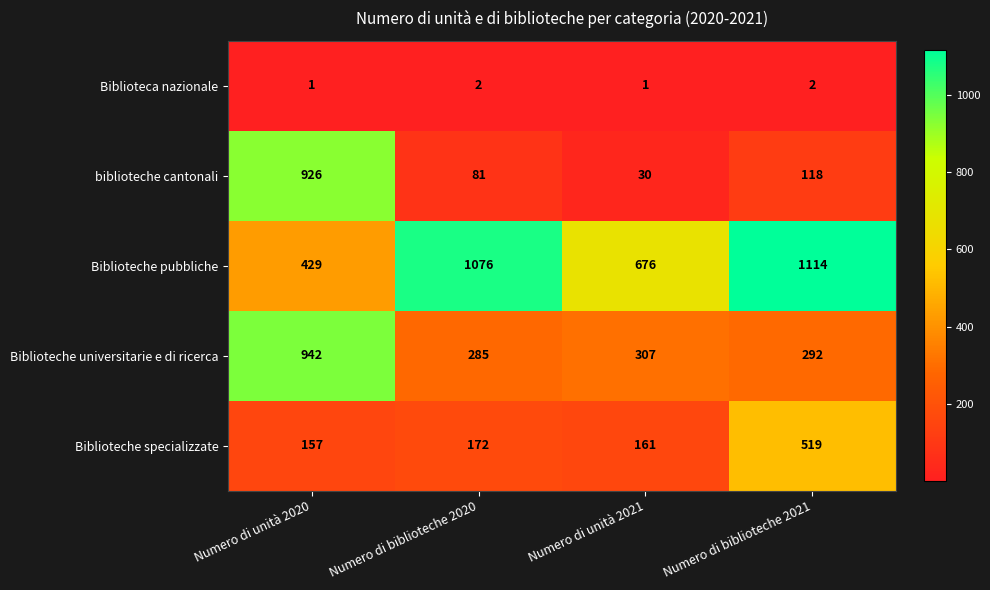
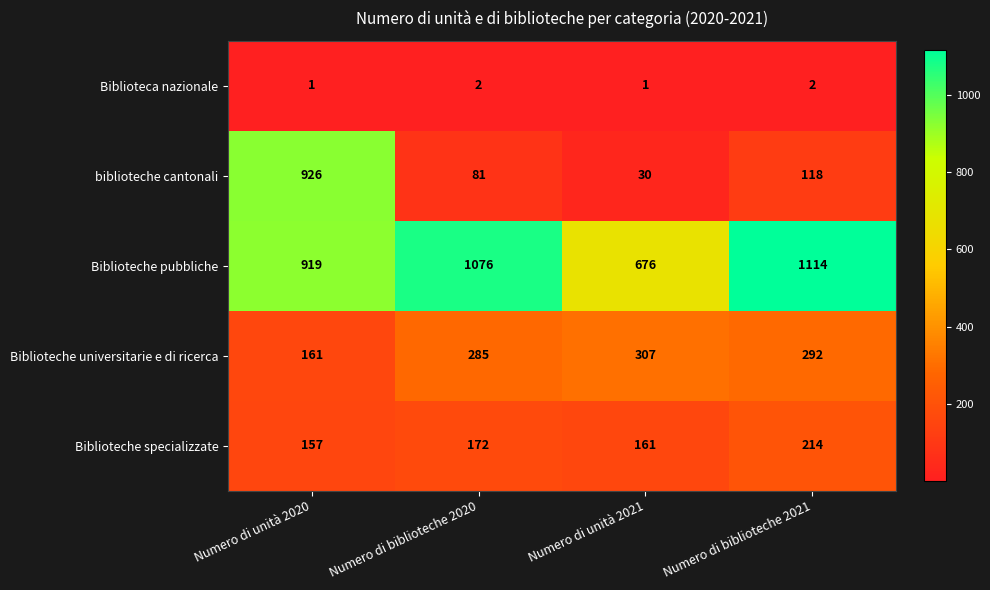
  {
    "Biblioteca nazionale": {
      "Numero di unità 2020": 1,
      "Numero di biblioteche 2020": 2,
      "Numero di unità 2021": 1,
      "Numero di biblioteche 2021": 2
    },
    "biblioteche cantonali": {
      "Numero di unità 2020": 926,
      "Numero di biblioteche 2020": 81,
      "Numero di unità 2021": 30,
      "Numero di biblioteche 2021": 118
    },
    "Biblioteche pubbliche": {
-     "Numero di unità 2020": 429,
+     "Numero di unità 2020": 919,
      "Numero di biblioteche 2020": 1076,
      "Numero di unità 2021": 676,
      "Numero di biblioteche 2021": 1114
    },
    "Biblioteche universitarie e di ricerca": {
-     "Numero di unità 2020": 942,
+     "Numero di unità 2020": 161,
      "Numero di biblioteche 2020": 285,
      "Numero di unità 2021": 307,
      "Numero di biblioteche 2021": 292
    },
    "Biblioteche specializzate": {
      "Numero di unità 2020": 157,
      "Numero di biblioteche 2020": 172,
      "Numero di unità 2021": 161,
-     "Numero di biblioteche 2021": 519
+     "Numero di biblioteche 2021": 214
    }
  }
